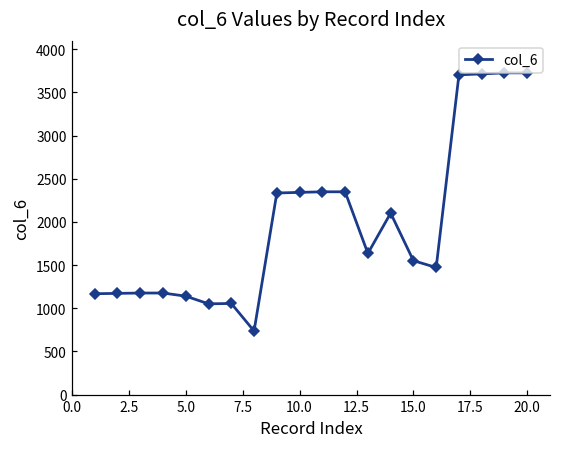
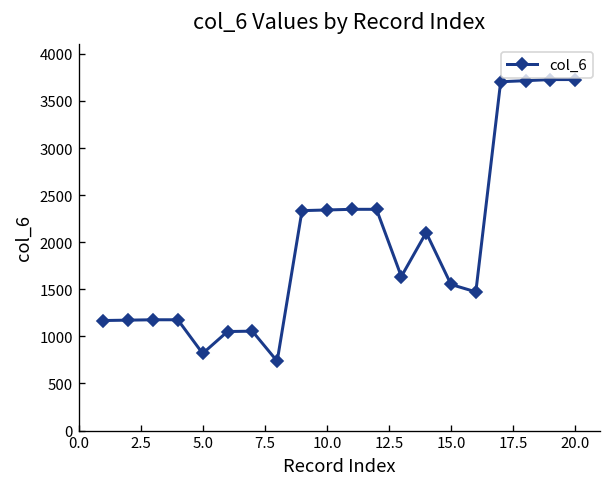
  {
-   "5.0": 1100,
+   "5.0": 800,
    "10.0": 2300,
    "15.0": 1600,
    "20.0": 3700
  }
